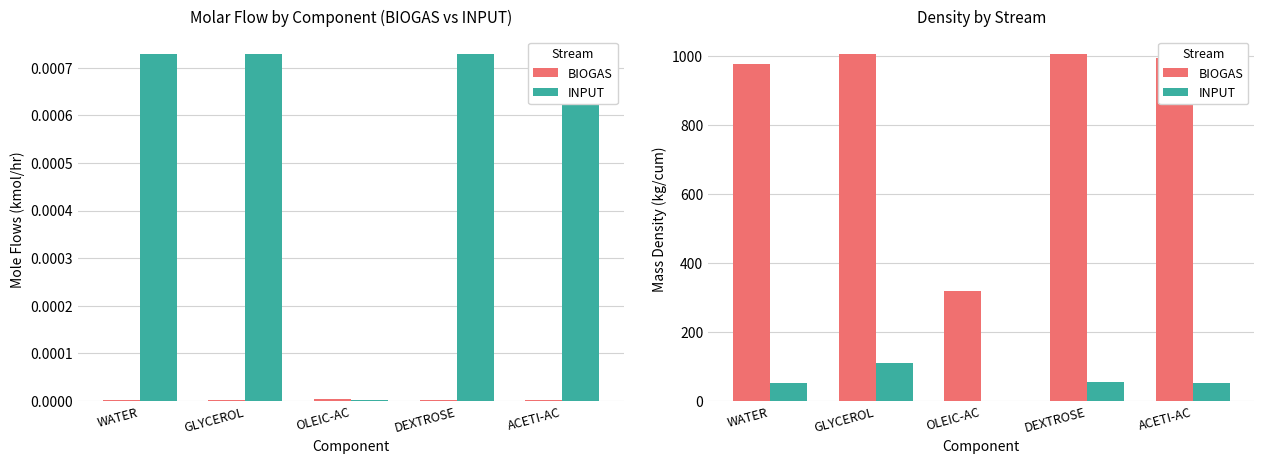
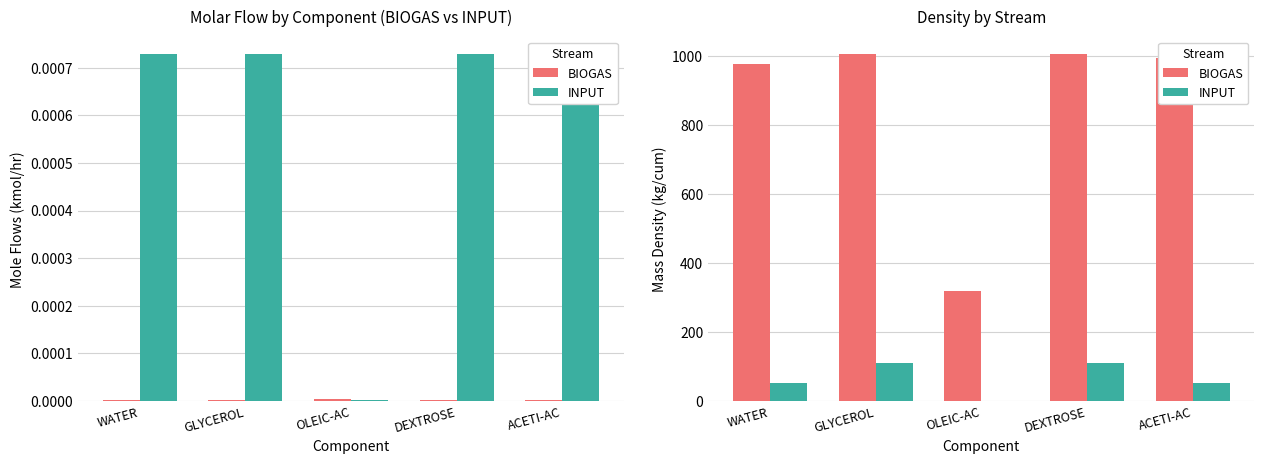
  {
    "Molar Flow by Component (BIOGAS vs INPUT)": {
      "INPUT": {
        "WATER": 0.00073,
        "GLYCEROL": 0.00073,
        "DEXTROSE": 0.00073
      }
    },
    "Density by Stream": {
      "BIOGAS": {
        "WATER": 970,
        "GLYCEROL": 1000,
        "OLEIC-AC": 320,
        "DEXTROSE": 1000
      },
      "INPUT": {
        "WATER": 50,
        "GLYCEROL": 110,
-       "DEXTROSE": 50,
+       "DEXTROSE": 110,
        "ACETI-AC": 50
      }
    }
  }
